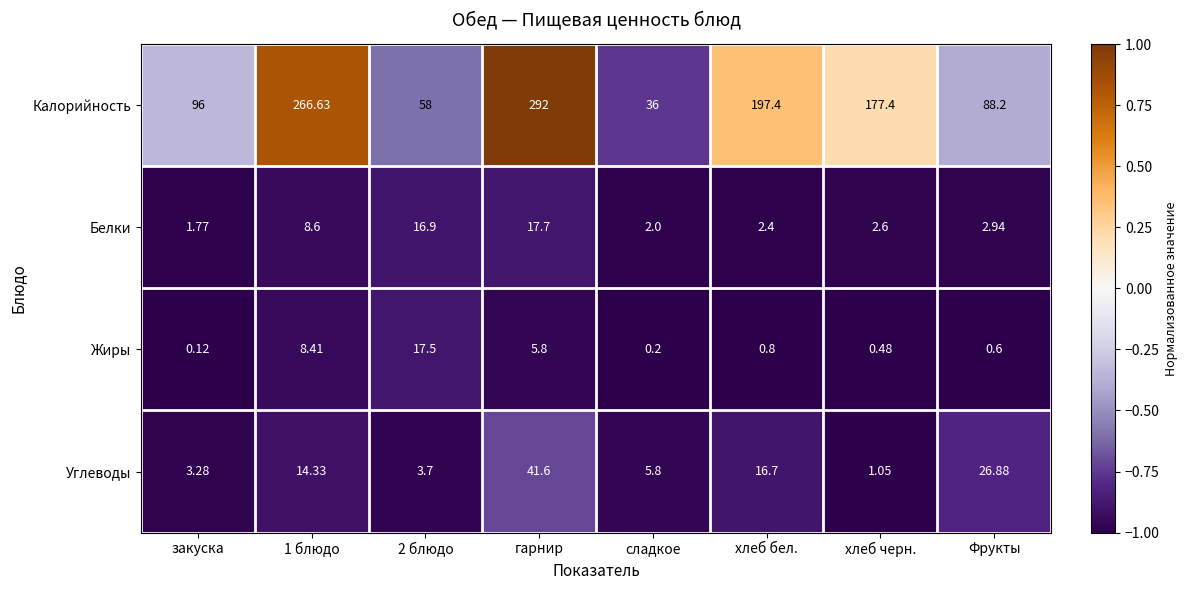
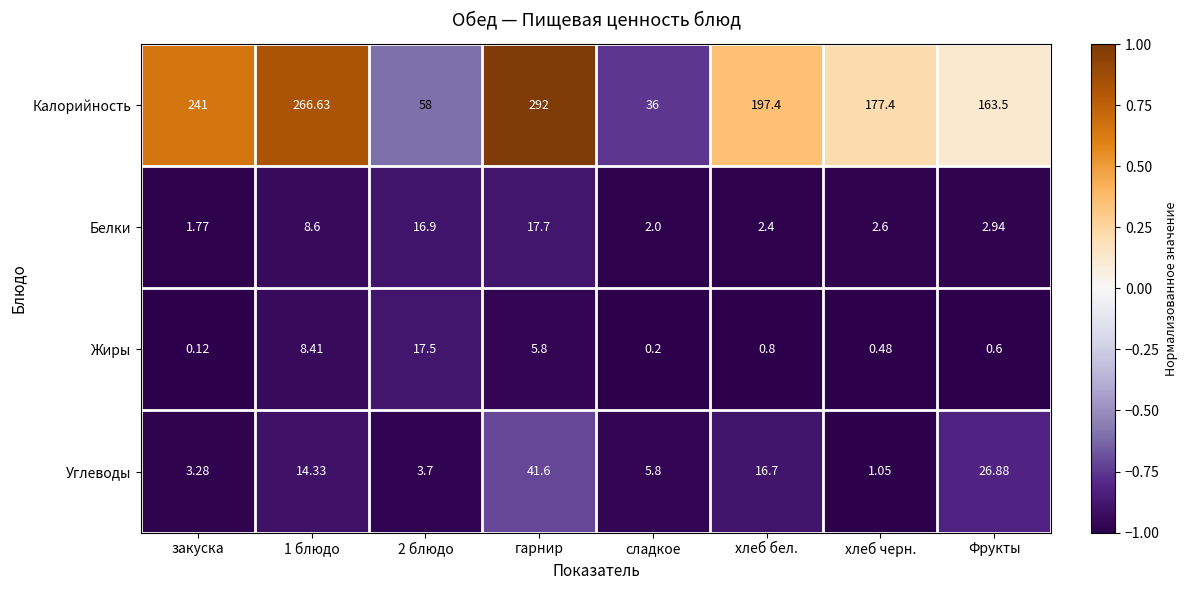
  {
    "Калорийность": {
-     "закуска": 96,
+     "закуска": 241,
      "1 блюдо": 266.63,
      "2 блюдо": 58,
      "гарнир": 292,
      "сладкое": 36,
      "хлеб бел.": 197.4,
      "хлеб черн.": 177.4,
-     "Фрукты": 88.2
+     "Фрукты": 163.5
    },
    "Белки": {
      "закуска": 1.77,
      "1 блюдо": 8.6,
      "2 блюдо": 16.9,
      "гарнир": 17.7,
      "сладкое": 2.0,
      "хлеб бел.": 2.4,
      "хлеб черн.": 2.6,
      "Фрукты": 2.94
    },
    "Жиры": {
      "закуска": 0.12,
      "1 блюдо": 8.41,
      "2 блюдо": 17.5,
      "гарнир": 5.8,
      "сладкое": 0.2,
      "хлеб бел.": 0.8,
      "хлеб черн.": 0.48,
      "Фрукты": 0.6
    },
    "Углеводы": {
      "закуска": 3.28,
      "1 блюдо": 14.33,
      "2 блюдо": 3.7,
      "гарнир": 41.6,
      "сладкое": 5.8,
      "хлеб бел.": 16.7,
      "хлеб черн.": 1.05,
      "Фрукты": 26.88
    }
  }
